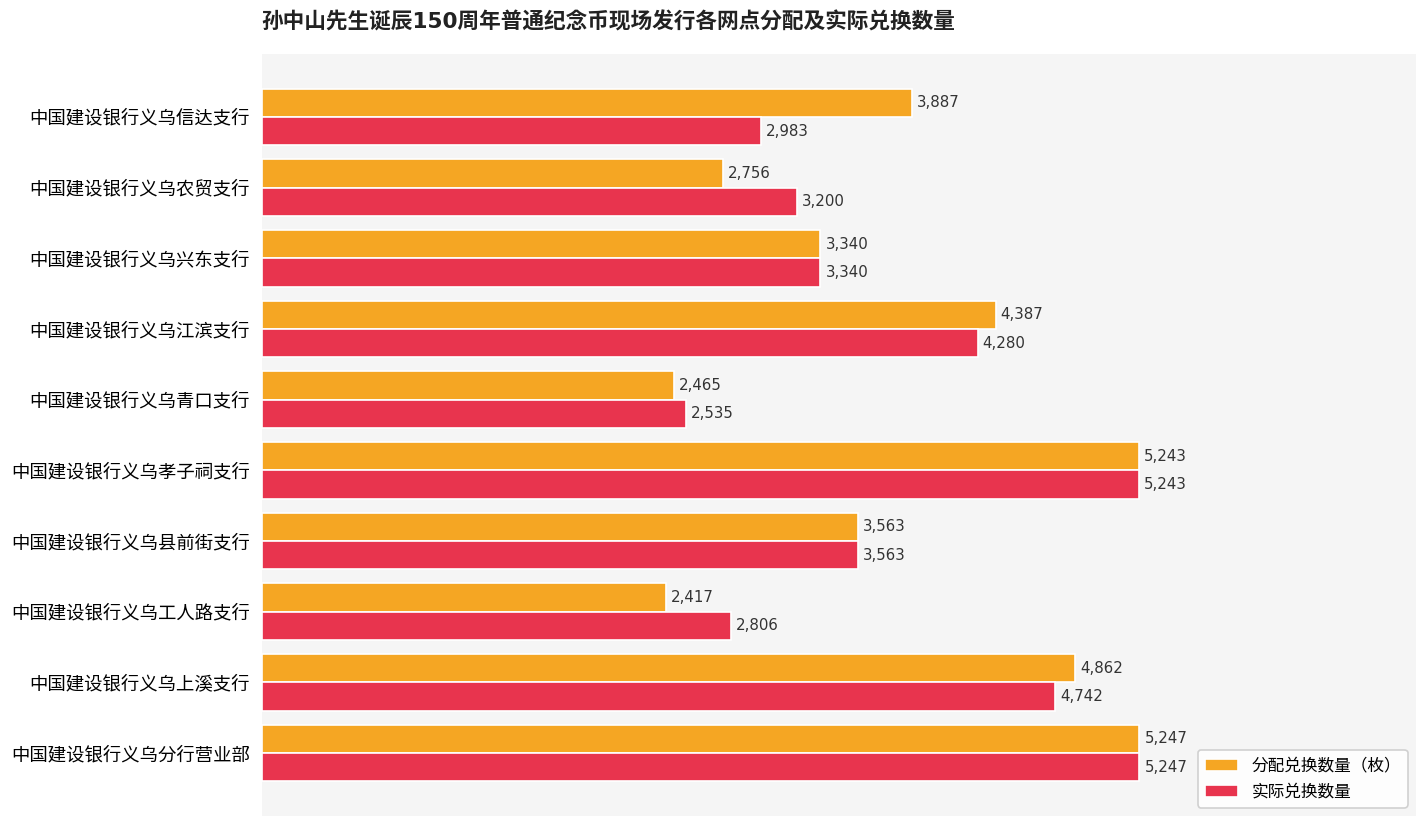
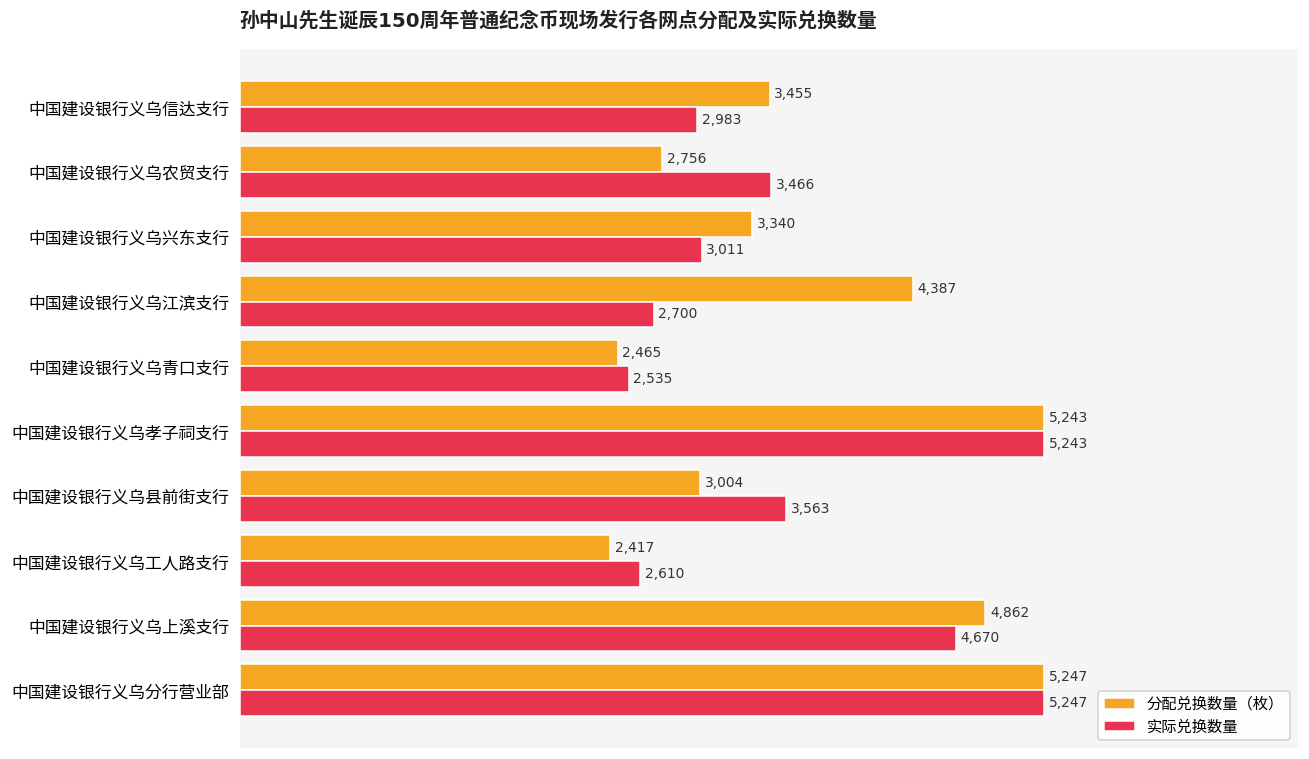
  {
    "分配兑换数量（枚）": {
-     "中国建设银行义乌信达支行": "3,887",
+     "中国建设银行义乌信达支行": "3,455",
      "中国建设银行义乌农贸支行": "2,756",
      "中国建设银行义乌兴东支行": "3,340",
      "中国建设银行义乌江滨支行": "4,387",
      "中国建设银行义乌青口支行": "2,465",
      "中国建设银行义乌孝子祠支行": "5,243",
-     "中国建设银行义乌县前街支行": "3,563",
+     "中国建设银行义乌县前街支行": "3,004",
      "中国建设银行义乌工人路支行": "2,417",
      "中国建设银行义乌上溪支行": "4,862",
      "中国建设银行义乌分行营业部": "5,247"
    },
    "实际兑换数量": {
      "中国建设银行义乌信达支行": "2,983",
-     "中国建设银行义乌农贸支行": "3,200",
-     "中国建设银行义乌兴东支行": "3,340",
-     "中国建设银行义乌江滨支行": "4,280",
+     "中国建设银行义乌农贸支行": "3,466",
+     "中国建设银行义乌兴东支行": "3,011",
+     "中国建设银行义乌江滨支行": "2,700",
      "中国建设银行义乌青口支行": "2,535",
      "中国建设银行义乌孝子祠支行": "5,243",
      "中国建设银行义乌县前街支行": "3,563",
-     "中国建设银行义乌工人路支行": "2,806",
-     "中国建设银行义乌上溪支行": "4,742",
+     "中国建设银行义乌工人路支行": "2,610",
+     "中国建设银行义乌上溪支行": "4,670",
      "中国建设银行义乌分行营业部": "5,247"
    }
  }
